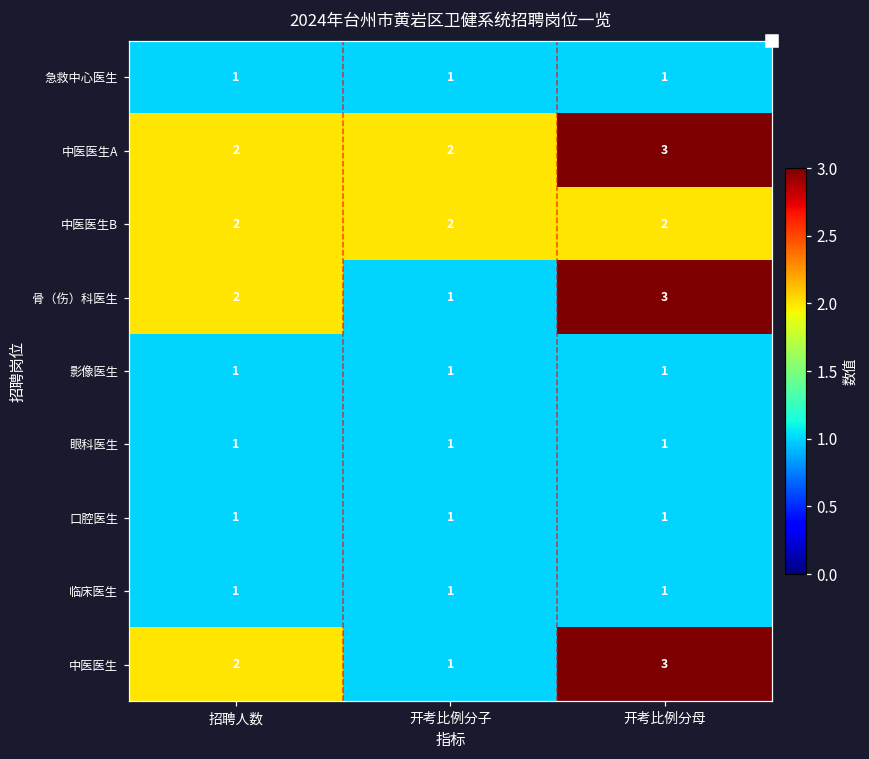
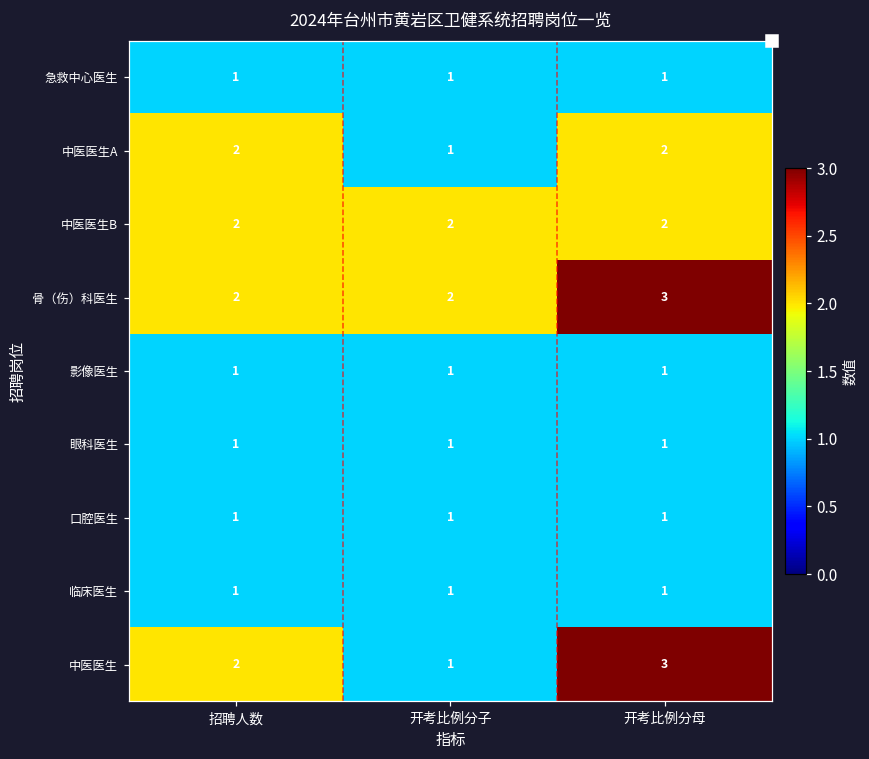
  {
    "急救中心医生": {
      "招聘人数": 1,
      "开考比例分子": 1,
      "开考比例分母": 1
    },
    "中医医生A": {
      "招聘人数": 2,
-     "开考比例分子": 2,
-     "开考比例分母": 3
+     "开考比例分子": 1,
+     "开考比例分母": 2
    },
    "中医医生B": {
      "招聘人数": 2,
      "开考比例分子": 2,
      "开考比例分母": 2
    },
    "骨（伤）科医生": {
      "招聘人数": 2,
-     "开考比例分子": 1,
+     "开考比例分子": 2,
      "开考比例分母": 3
    },
    "影像医生": {
      "招聘人数": 1,
      "开考比例分子": 1,
      "开考比例分母": 1
    },
    "眼科医生": {
      "招聘人数": 1,
      "开考比例分子": 1,
      "开考比例分母": 1
    },
    "口腔医生": {
      "招聘人数": 1,
      "开考比例分子": 1,
      "开考比例分母": 1
    },
    "临床医生": {
      "招聘人数": 1,
      "开考比例分子": 1,
      "开考比例分母": 1
    },
    "中医医生": {
      "招聘人数": 2,
      "开考比例分子": 1,
      "开考比例分母": 3
    }
  }
